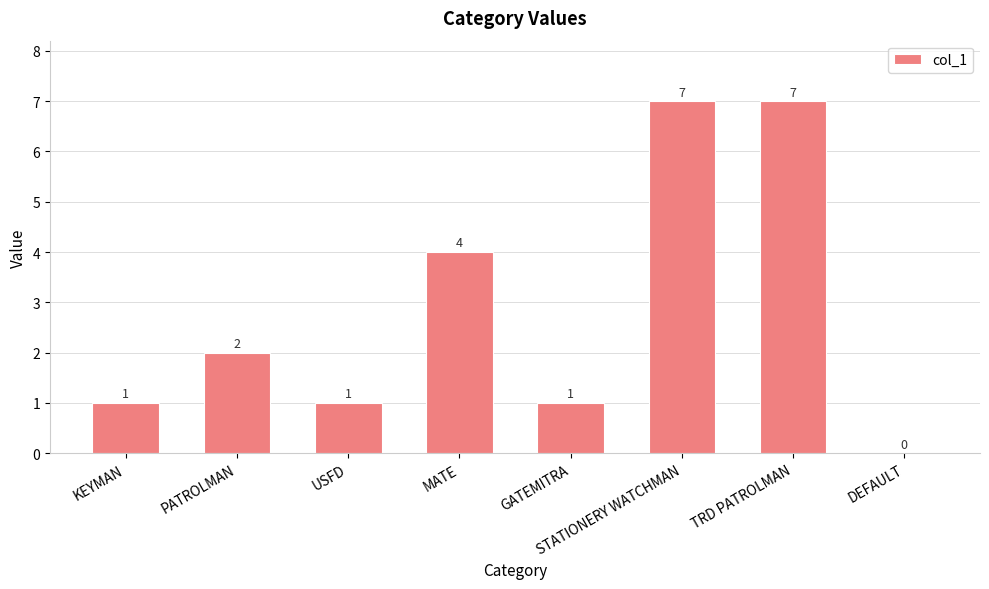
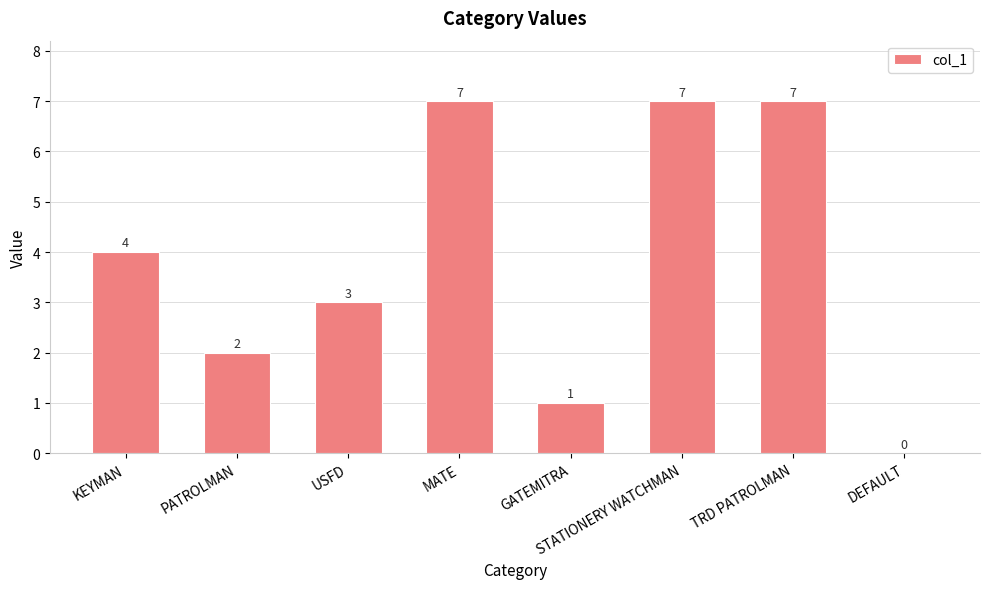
  {
-   "KEYMAN": 1,
+   "KEYMAN": 4,
    "PATROLMAN": 2,
-   "USFD": 1,
-   "MATE": 4,
+   "USFD": 3,
+   "MATE": 7,
    "GATEMITRA": 1,
    "STATIONERY WATCHMAN": 7,
    "TRD PATROLMAN": 7,
    "DEFAULT": 0
  }
